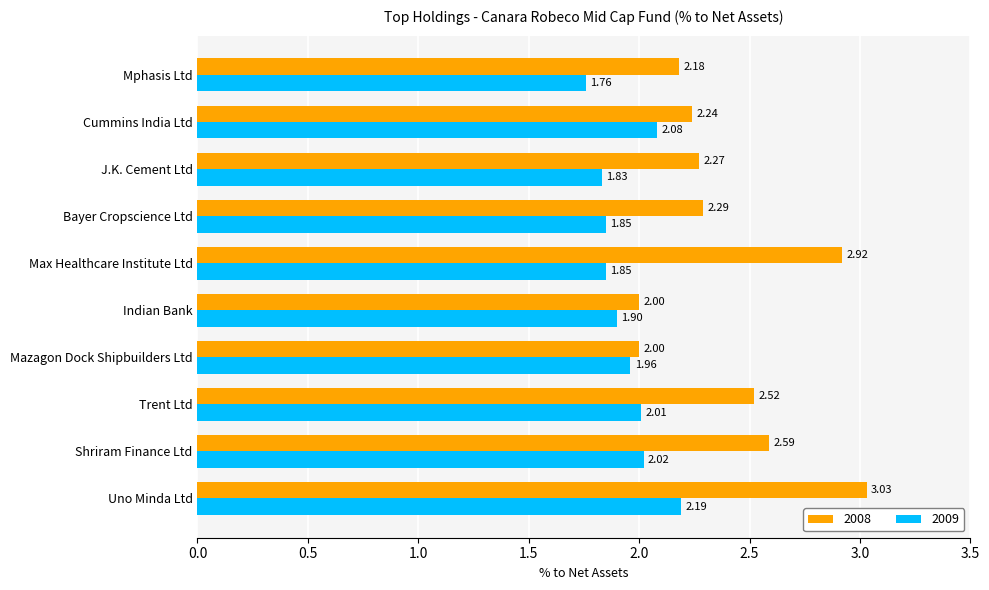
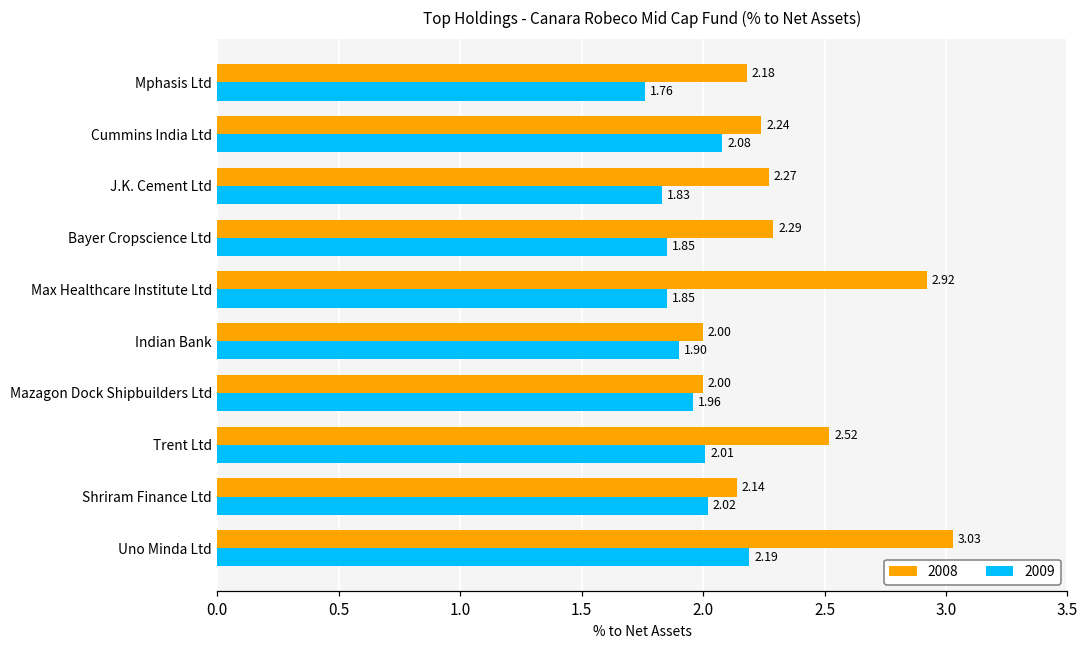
  {
    "2008": {
      "Mphasis Ltd": 2.18,
      "Cummins India Ltd": 2.24,
      "J.K. Cement Ltd": 2.27,
      "Bayer Cropscience Ltd": 2.29,
      "Max Healthcare Institute Ltd": 2.92,
      "Indian Bank": 2.00,
      "Mazagon Dock Shipbuilders Ltd": 2.00,
      "Trent Ltd": 2.52,
-     "Shriram Finance Ltd": 2.59,
+     "Shriram Finance Ltd": 2.14,
      "Uno Minda Ltd": 3.03
    },
    "2009": {
      "Mphasis Ltd": 1.76,
      "Cummins India Ltd": 2.08,
      "J.K. Cement Ltd": 1.83,
      "Bayer Cropscience Ltd": 1.85,
      "Max Healthcare Institute Ltd": 1.85,
      "Indian Bank": 1.90,
      "Mazagon Dock Shipbuilders Ltd": 1.96,
      "Trent Ltd": 2.01,
      "Shriram Finance Ltd": 2.02,
      "Uno Minda Ltd": 2.19
    }
  }
